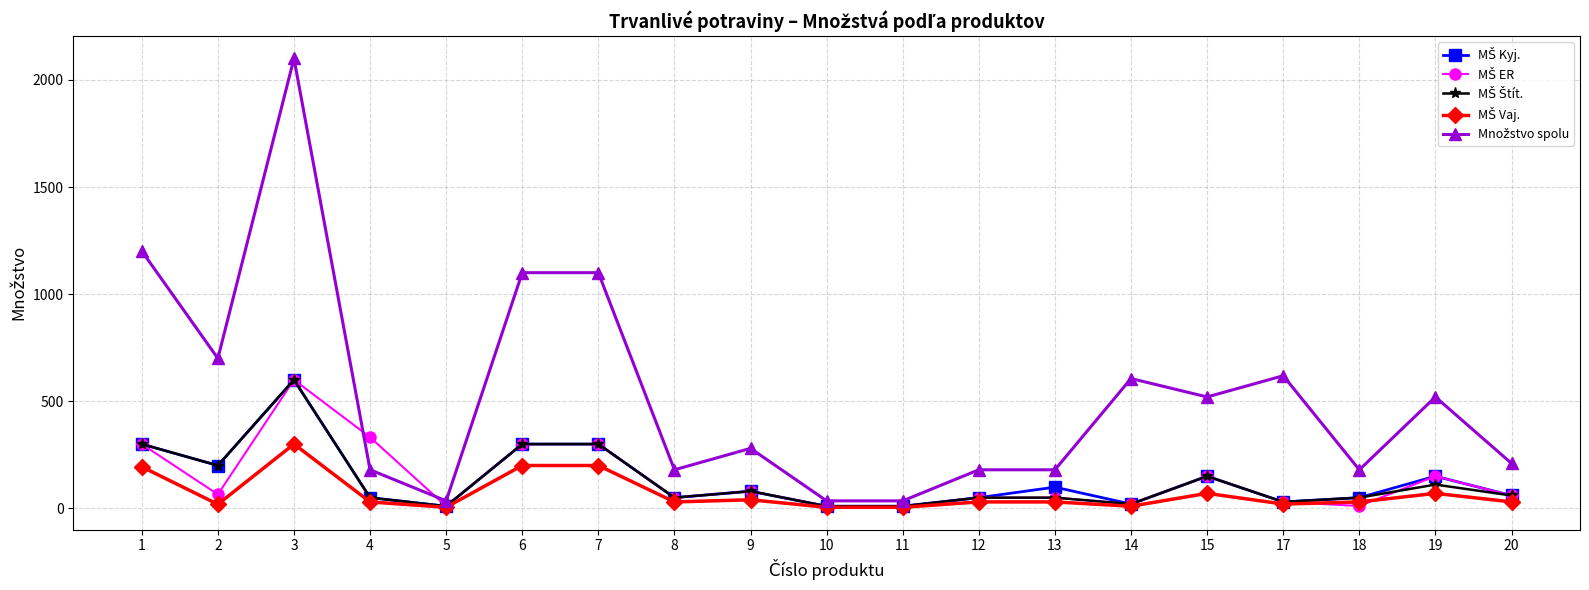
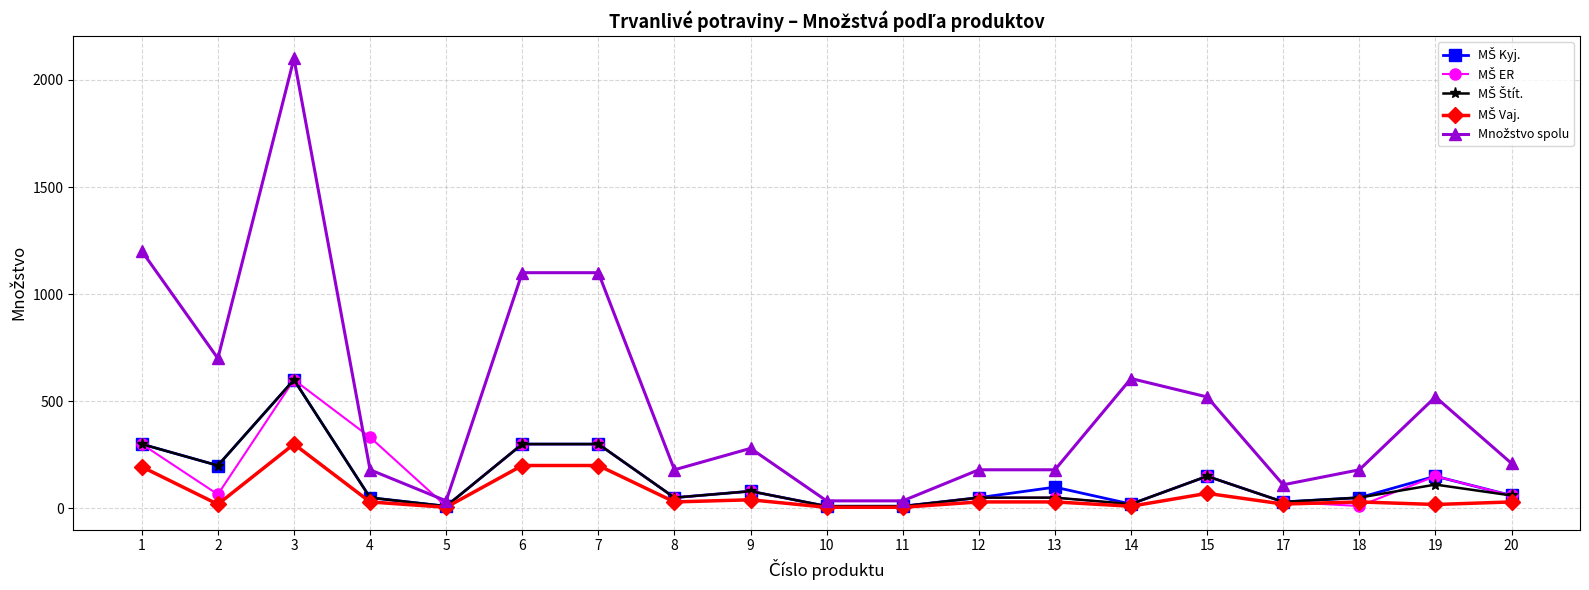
  {
    "MŠ Kyj.": {
      "13": 100
    },
    "MŠ ER": {
      "2": 70,
      "4": 330,
      "18": 10
    },
    "MŠ Štít.": {
      "19": 110
    },
    "MŠ Vaj.": {
      "1": 190,
      "2": 20,
      "3": 300,
      "4": 30,
      "6": 200,
      "7": 200,
      "8": 30,
      "9": 40,
      "12": 30,
      "13": 30,
      "15": 70,
      "18": 30,
-     "19": 70,
+     "19": 20,
      "20": 30
    },
    "Množstvo spolu": {
      "1": 1200,
      "2": 700,
      "3": 2100,
      "4": 180,
      "5": 40,
      "6": 1100,
      "7": 1100,
      "8": 180,
      "9": 280,
      "10": 40,
      "11": 40,
      "12": 180,
      "13": 180,
      "14": 610,
      "15": 520,
-     "17": 620,
+     "17": 110,
      "18": 180,
      "19": 520,
      "20": 210
    }
  }
